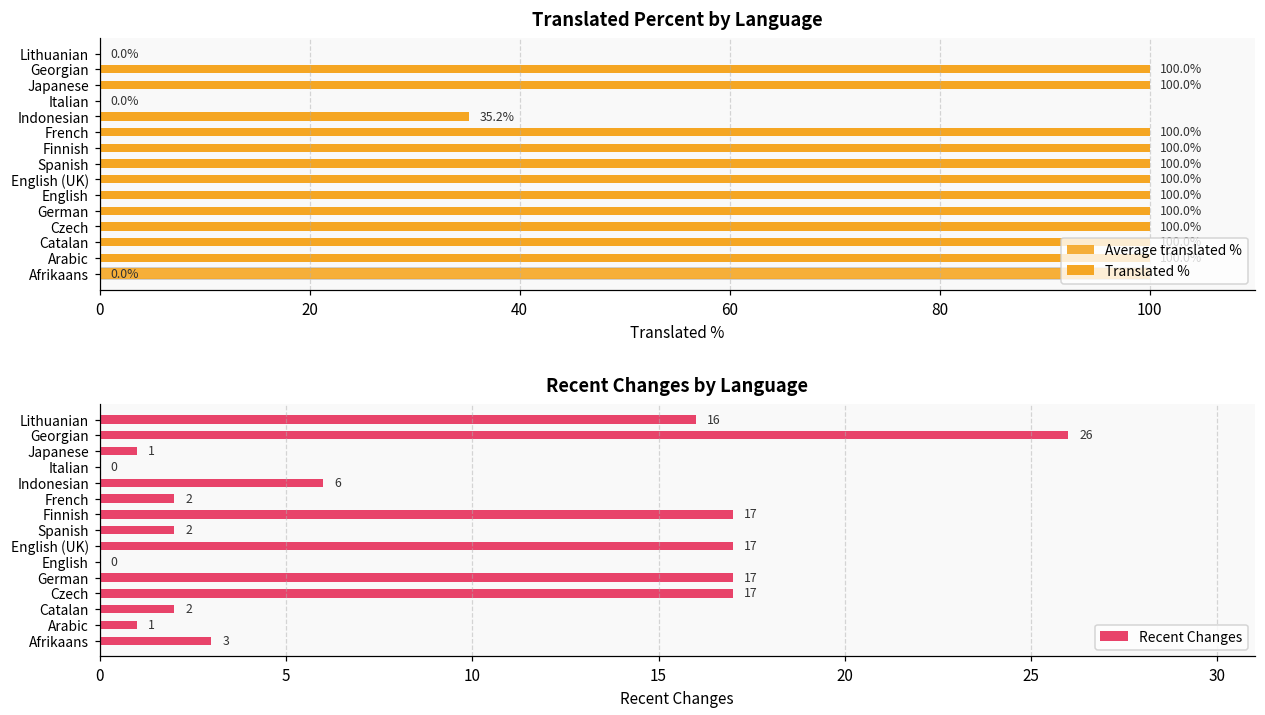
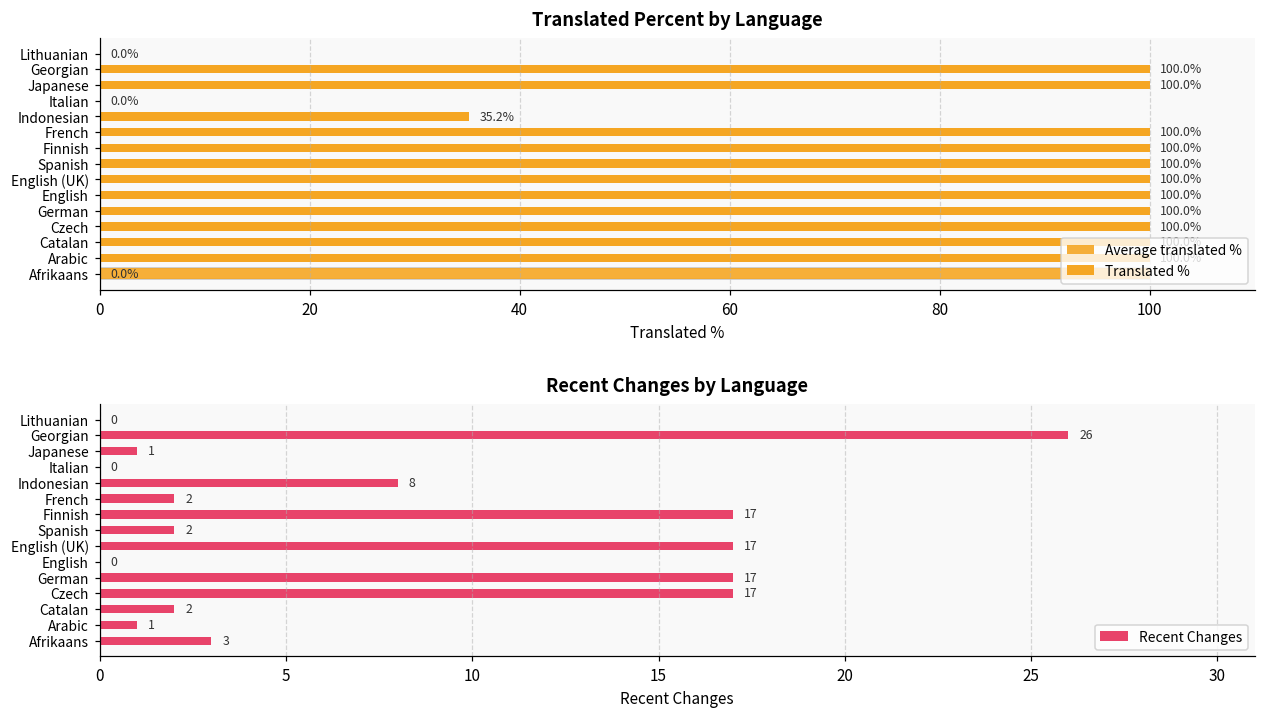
  {
    "Recent Changes by Language": {
-     "Lithuanian": 16,
+     "Lithuanian": 0,
      "Georgian": 26,
      "Japanese": 1,
      "Italian": 0,
-     "Indonesian": 6,
+     "Indonesian": 8,
      "French": 2,
      "Finnish": 17,
      "Spanish": 2,
      "English (UK)": 17,
      "English": 0,
      "German": 17,
      "Czech": 17,
      "Catalan": 2,
      "Arabic": 1,
      "Afrikaans": 3
    }
  }
